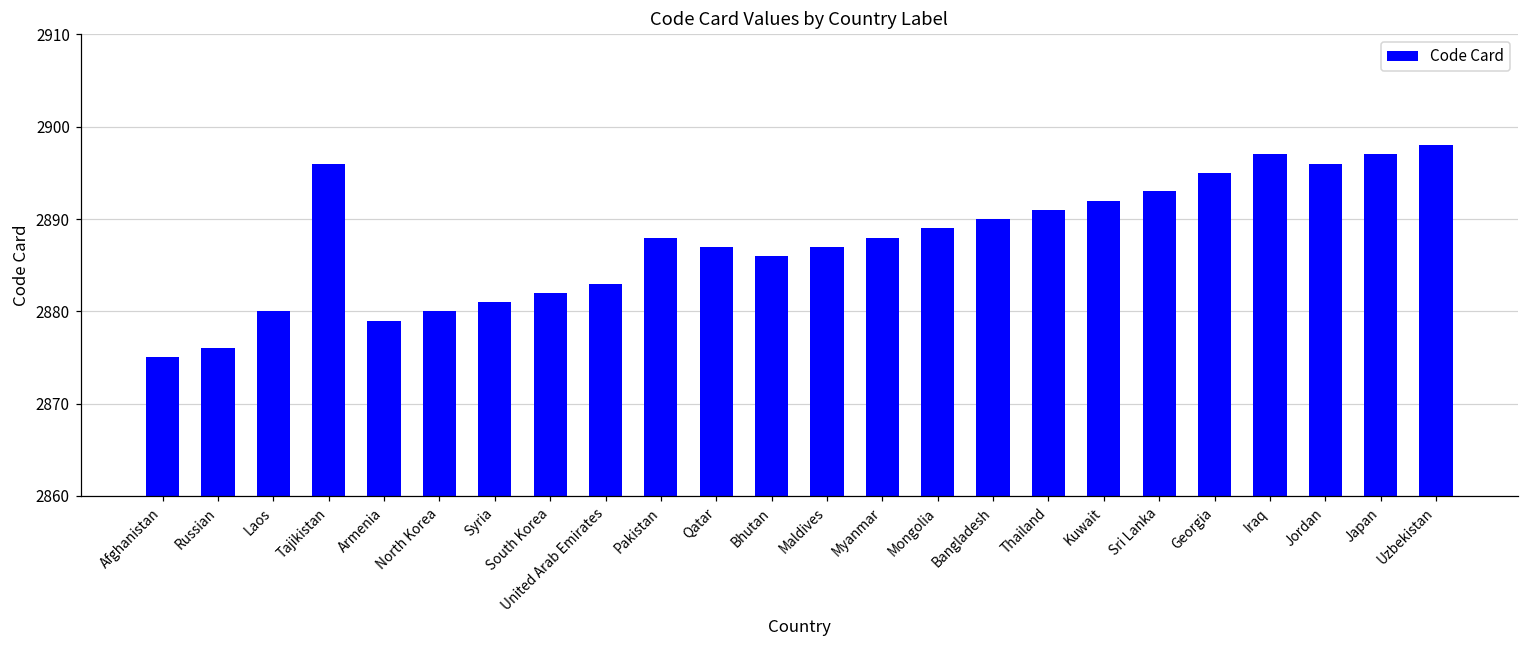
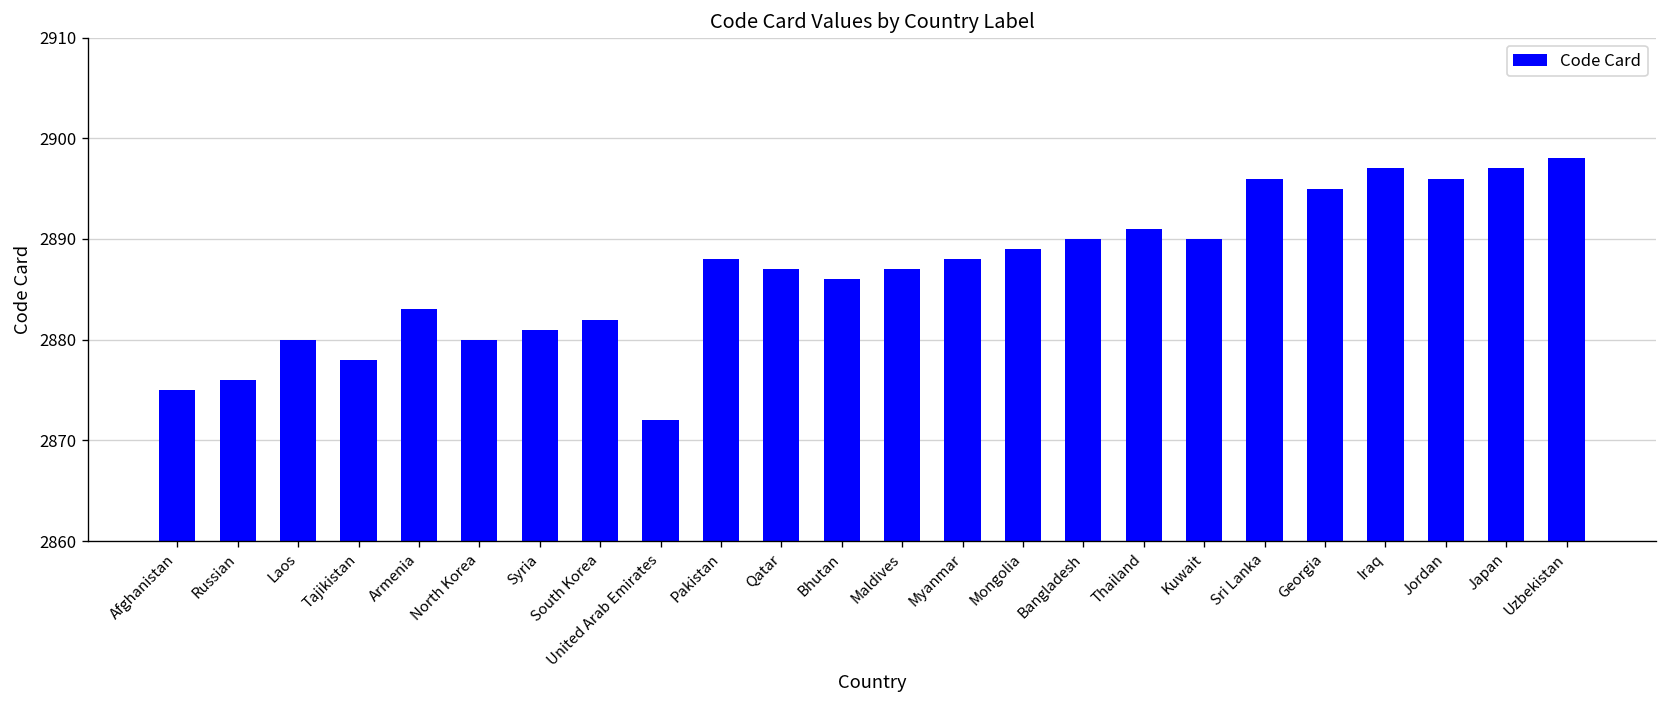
  {
    "Afghanistan": 2875,
    "Russian": 2876,
    "Laos": 2880,
-   "Tajikistan": 2896,
-   "Armenia": 2879,
+   "Tajikistan": 2878,
+   "Armenia": 2883,
    "North Korea": 2880,
    "Syria": 2881,
    "South Korea": 2882,
-   "United Arab Emirates": 2883,
+   "United Arab Emirates": 2872,
    "Pakistan": 2888,
    "Qatar": 2887,
    "Bhutan": 2886,
    "Maldives": 2887,
    "Myanmar": 2888,
    "Mongolia": 2889,
    "Bangladesh": 2890,
    "Thailand": 2891,
-   "Kuwait": 2892,
-   "Sri Lanka": 2893,
+   "Kuwait": 2890,
+   "Sri Lanka": 2896,
    "Georgia": 2895,
    "Iraq": 2897,
    "Jordan": 2896,
    "Japan": 2897,
    "Uzbekistan": 2898
  }
